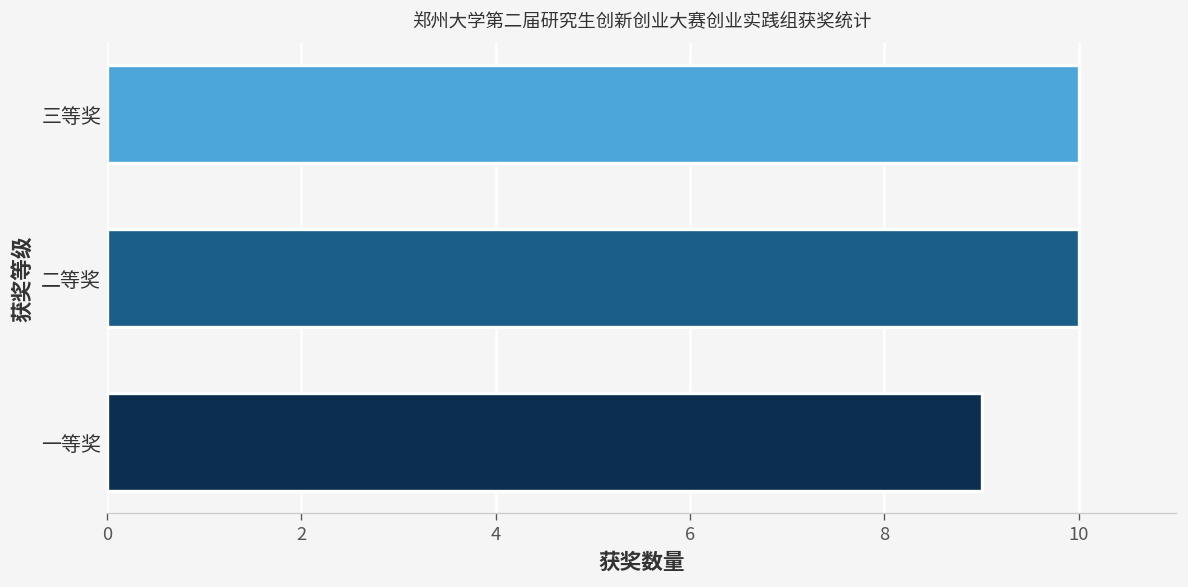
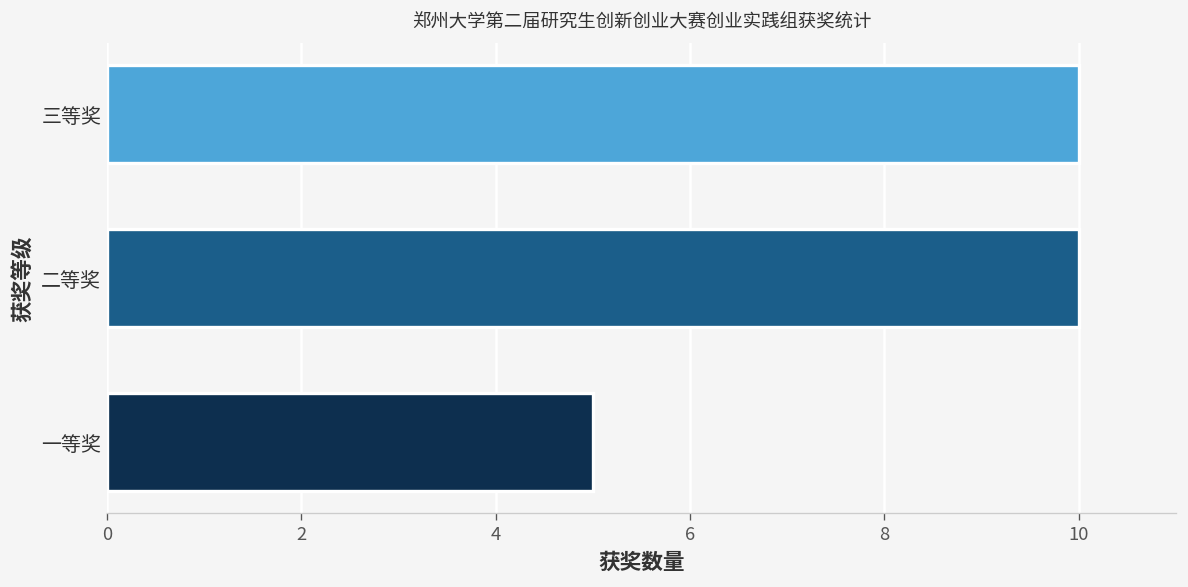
  {
    "三等奖": 10,
    "二等奖": 10,
-   "一等奖": 9
+   "一等奖": 5
  }
